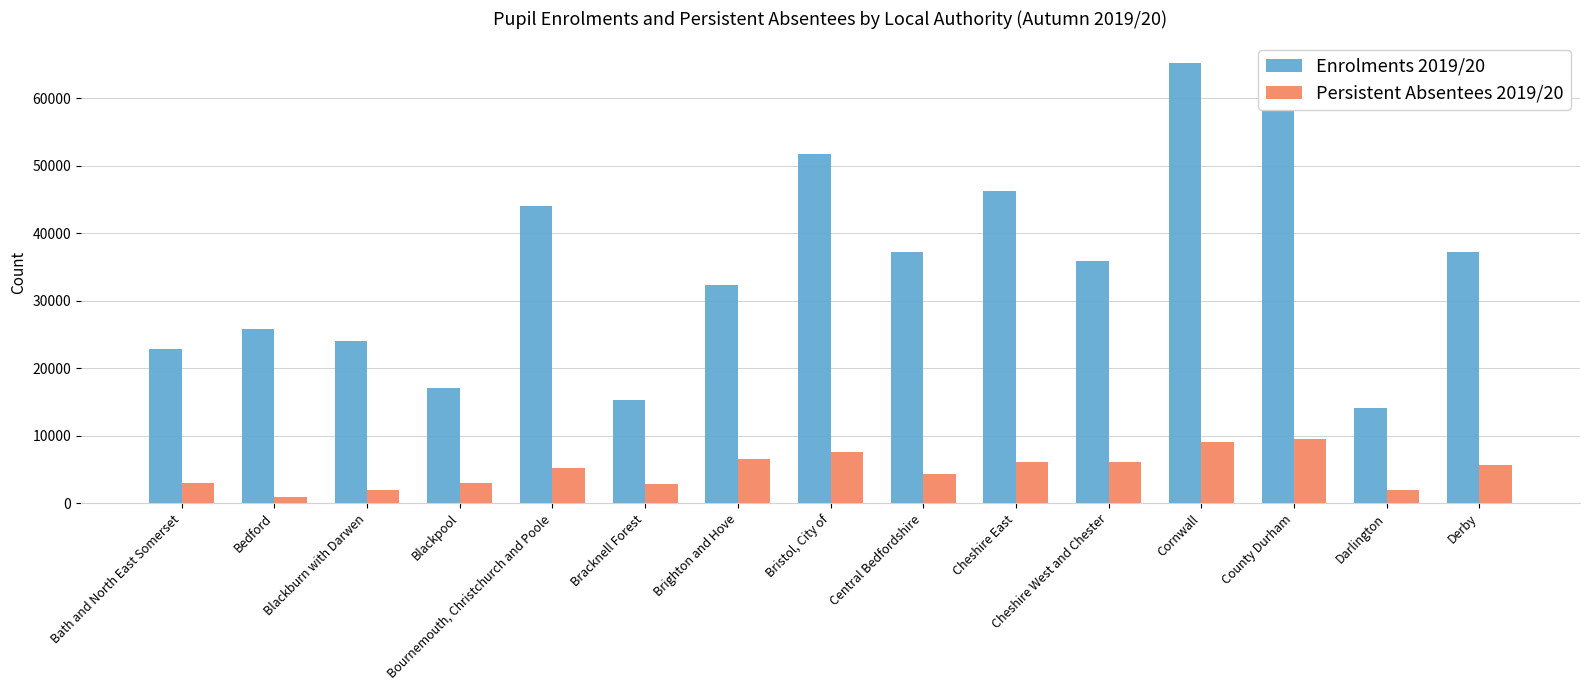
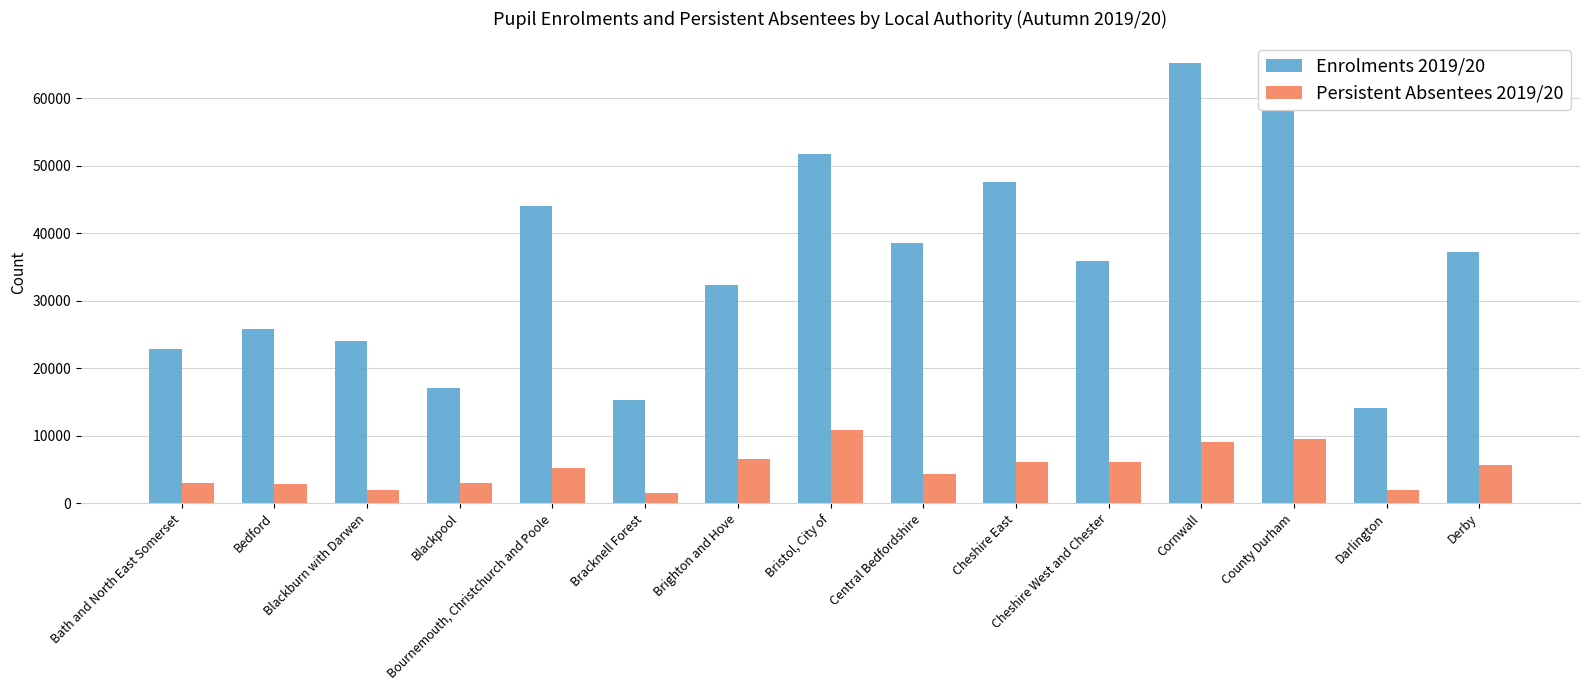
  {
    "Enrolments 2019/20": {
      "Bath and North East Somerset": 23000,
      "Bedford": 26000,
      "Blackburn with Darwen": 24000,
      "Blackpool": 17000,
      "Bournemouth, Christchurch and Poole": 44000,
      "Bracknell Forest": 15000,
      "Brighton and Hove": 32000,
      "Bristol, City of": 52000,
-     "Central Bedfordshire": 37000,
-     "Cheshire East": 46000,
+     "Central Bedfordshire": 39000,
+     "Cheshire East": 48000,
      "Cheshire West and Chester": 36000,
      "Cornwall": 65000,
      "Darlington": 14000,
      "Derby": 37000
    },
    "Persistent Absentees 2019/20": {
      "Bath and North East Somerset": 3000,
-     "Bedford": 1000,
+     "Bedford": 3000,
      "Blackburn with Darwen": 2000,
      "Blackpool": 3000,
      "Bournemouth, Christchurch and Poole": 5000,
-     "Bracknell Forest": 3000,
+     "Bracknell Forest": 1000,
      "Brighton and Hove": 6000,
-     "Bristol, City of": 8000,
+     "Bristol, City of": 11000,
      "Central Bedfordshire": 4000,
      "Cheshire East": 6000,
      "Cheshire West and Chester": 6000,
      "Cornwall": 9000,
      "County Durham": 10000,
      "Darlington": 2000,
      "Derby": 6000
    }
  }
